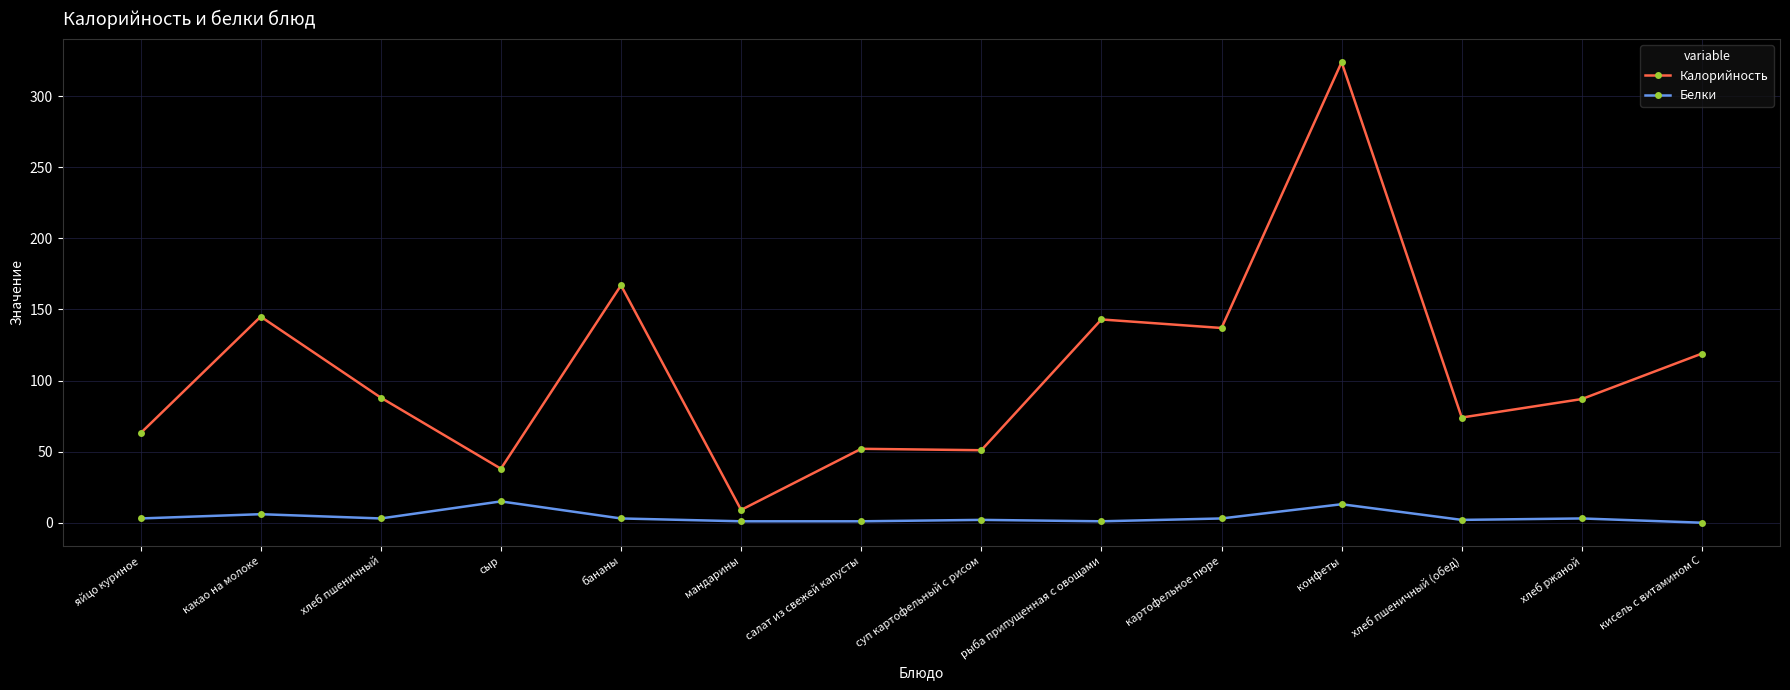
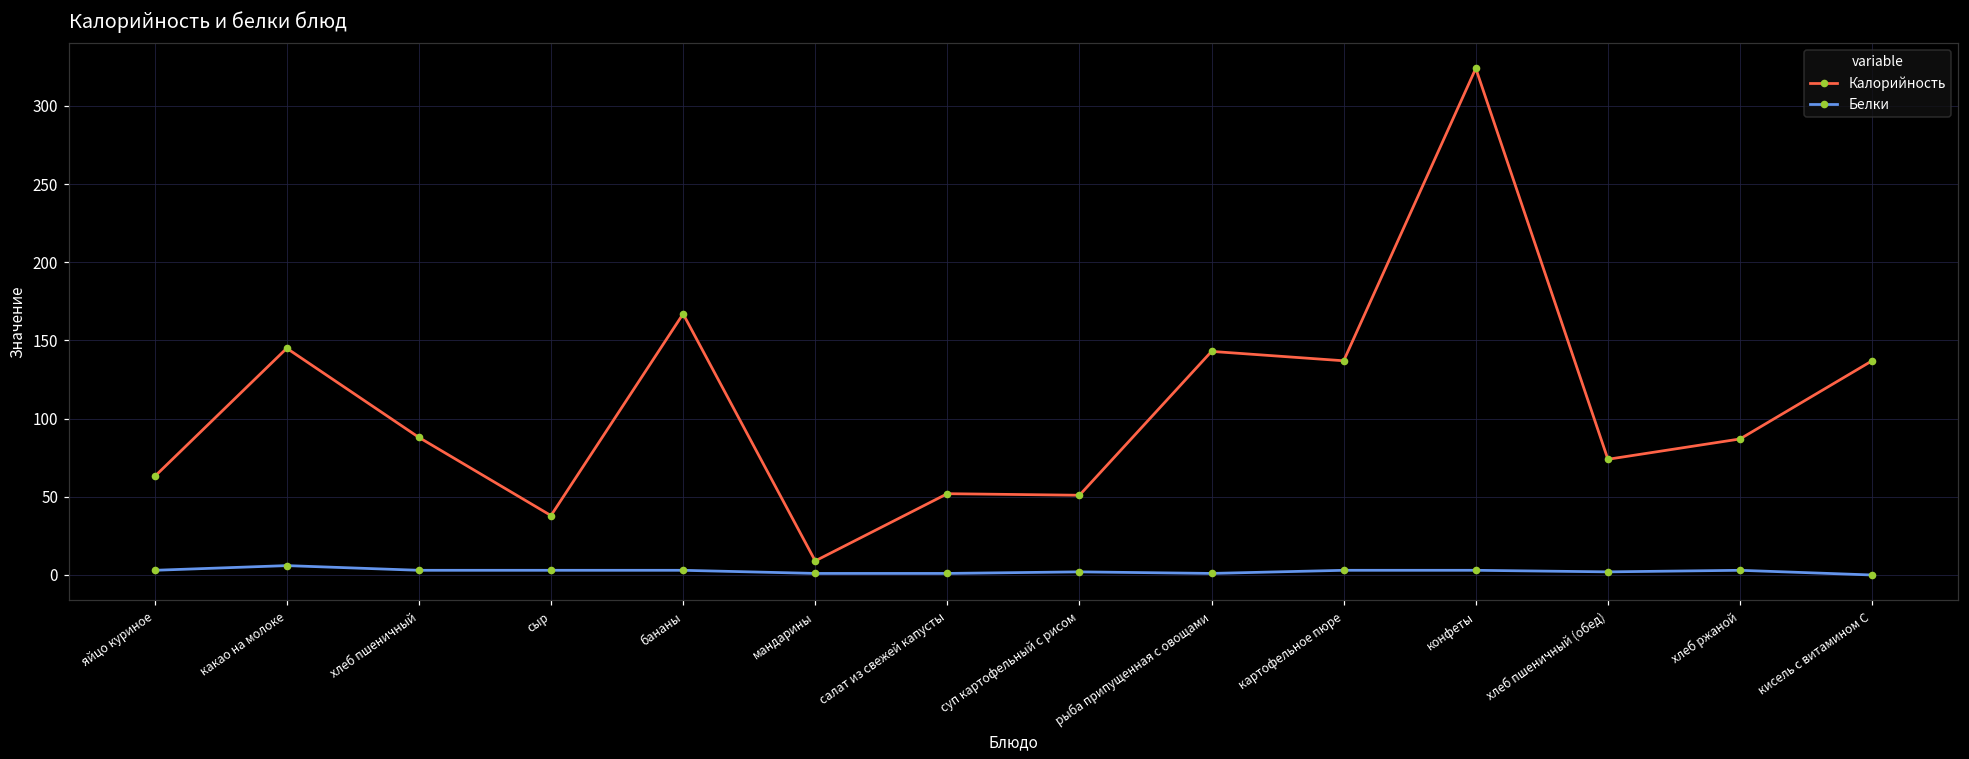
  {
    "Калорийность": {
      "яйцо куриное": 63,
      "какао на молоке": 145,
      "хлеб пшеничный": 88,
      "сыр": 38,
      "бананы": 167,
      "мандарины": 9,
      "салат из свежей капусты": 52,
      "суп картофельный с рисом": 51,
      "рыба припущенная с овощами": 143,
      "картофельное пюре": 137,
      "конфеты": 324,
      "хлеб пшеничный (обед)": 74,
      "хлеб ржаной": 87,
-     "кисель с витамином С": 119
+     "кисель с витамином С": 137
    },
    "Белки": {
      "яйцо куриное": 3,
      "какао на молоке": 6,
      "хлеб пшеничный": 3,
-     "сыр": 15,
+     "сыр": 3,
      "бананы": 3,
      "мандарины": 1,
      "салат из свежей капусты": 1,
      "суп картофельный с рисом": 2,
      "рыба припущенная с овощами": 1,
      "картофельное пюре": 3,
-     "конфеты": 13,
+     "конфеты": 3,
      "хлеб пшеничный (обед)": 2,
      "хлеб ржаной": 3,
      "кисель с витамином С": 0
    }
  }
